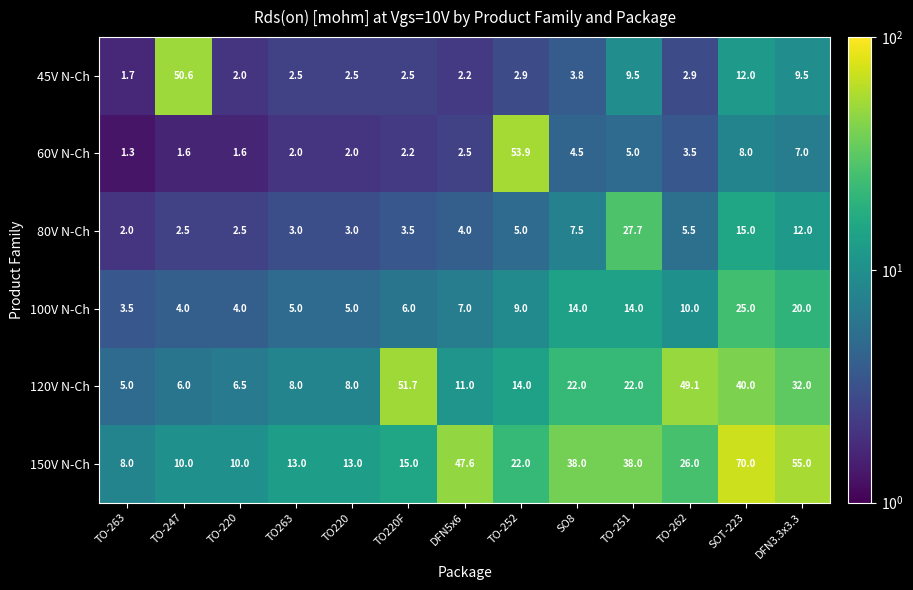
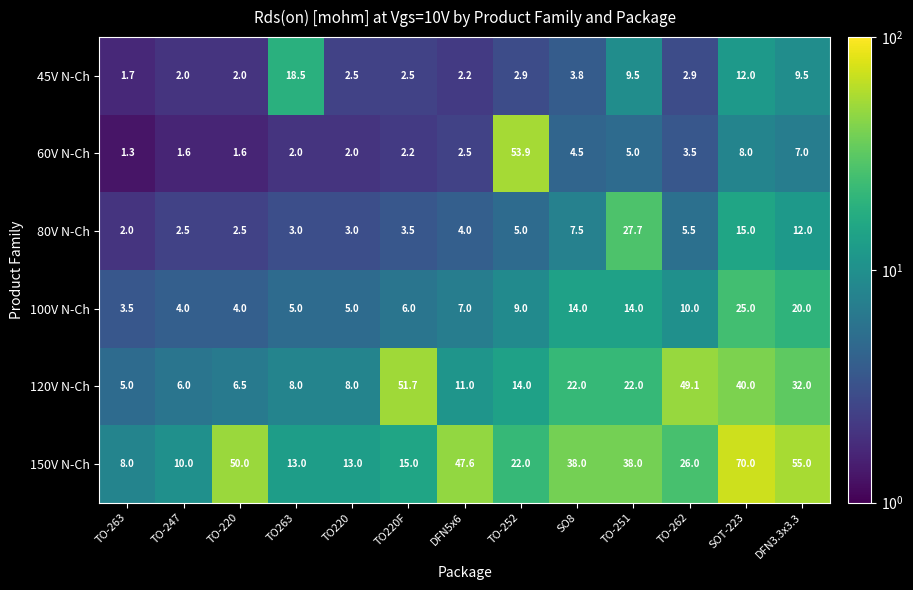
  {
    "45V N-Ch": {
      "TO-263": 1.7,
-     "TO-247": 50.6,
+     "TO-247": 2.0,
      "TO-220": 2.0,
-     "TO263": 2.5,
+     "TO263": 18.5,
      "TO220": 2.5,
      "TO220F": 2.5,
      "DFN5x6": 2.2,
      "TO-252": 2.9,
      "SO8": 3.8,
      "TO-251": 9.5,
      "TO-262": 2.9,
      "SOT-223": 12.0,
      "DFN3.3x3.3": 9.5
    },
    "60V N-Ch": {
      "TO-263": 1.3,
      "TO-247": 1.6,
      "TO-220": 1.6,
      "TO263": 2.0,
      "TO220": 2.0,
      "TO220F": 2.2,
      "DFN5x6": 2.5,
      "TO-252": 53.9,
      "SO8": 4.5,
      "TO-251": 5.0,
      "TO-262": 3.5,
      "SOT-223": 8.0,
      "DFN3.3x3.3": 7.0
    },
    "80V N-Ch": {
      "TO-263": 2.0,
      "TO-247": 2.5,
      "TO-220": 2.5,
      "TO263": 3.0,
      "TO220": 3.0,
      "TO220F": 3.5,
      "DFN5x6": 4.0,
      "TO-252": 5.0,
      "SO8": 7.5,
      "TO-251": 27.7,
      "TO-262": 5.5,
      "SOT-223": 15.0,
      "DFN3.3x3.3": 12.0
    },
    "100V N-Ch": {
      "TO-263": 3.5,
      "TO-247": 4.0,
      "TO-220": 4.0,
      "TO263": 5.0,
      "TO220": 5.0,
      "TO220F": 6.0,
      "DFN5x6": 7.0,
      "TO-252": 9.0,
      "SO8": 14.0,
      "TO-251": 14.0,
      "TO-262": 10.0,
      "SOT-223": 25.0,
      "DFN3.3x3.3": 20.0
    },
    "120V N-Ch": {
      "TO-263": 5.0,
      "TO-247": 6.0,
      "TO-220": 6.5,
      "TO263": 8.0,
      "TO220": 8.0,
      "TO220F": 51.7,
      "DFN5x6": 11.0,
      "TO-252": 14.0,
      "SO8": 22.0,
      "TO-251": 22.0,
      "TO-262": 49.1,
      "SOT-223": 40.0,
      "DFN3.3x3.3": 32.0
    },
    "150V N-Ch": {
      "TO-263": 8.0,
      "TO-247": 10.0,
-     "TO-220": 10.0,
+     "TO-220": 50.0,
      "TO263": 13.0,
      "TO220": 13.0,
      "TO220F": 15.0,
      "DFN5x6": 47.6,
      "TO-252": 22.0,
      "SO8": 38.0,
      "TO-251": 38.0,
      "TO-262": 26.0,
      "SOT-223": 70.0,
      "DFN3.3x3.3": 55.0
    }
  }
